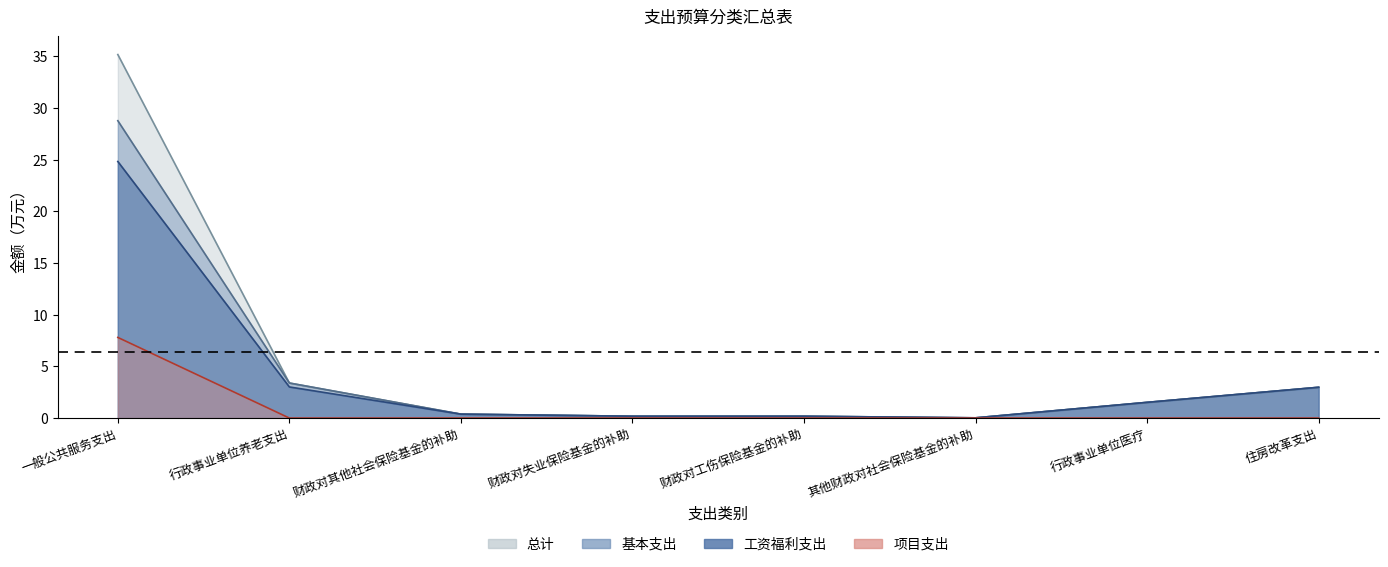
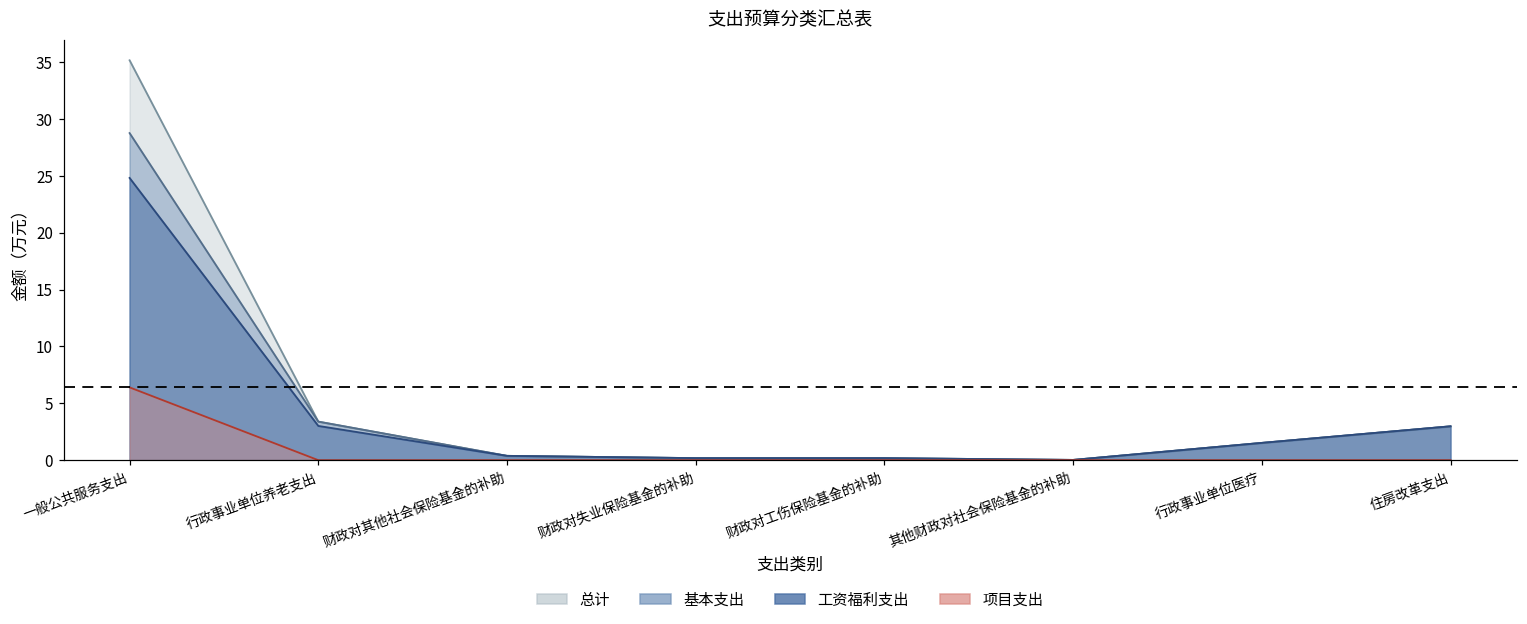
  {
    "总计": {
      "一般公共服务支出": 35.2
    },
    "项目支出": {
-     "一般公共服务支出": 7.8,
+     "一般公共服务支出": 6.4,
      "行政事业单位养老支出": 0.0,
      "财政对其他社会保险基金的补助": 0.0,
      "行政事业单位医疗": 0.0,
      "住房改革支出": 0.0
    }
  }
